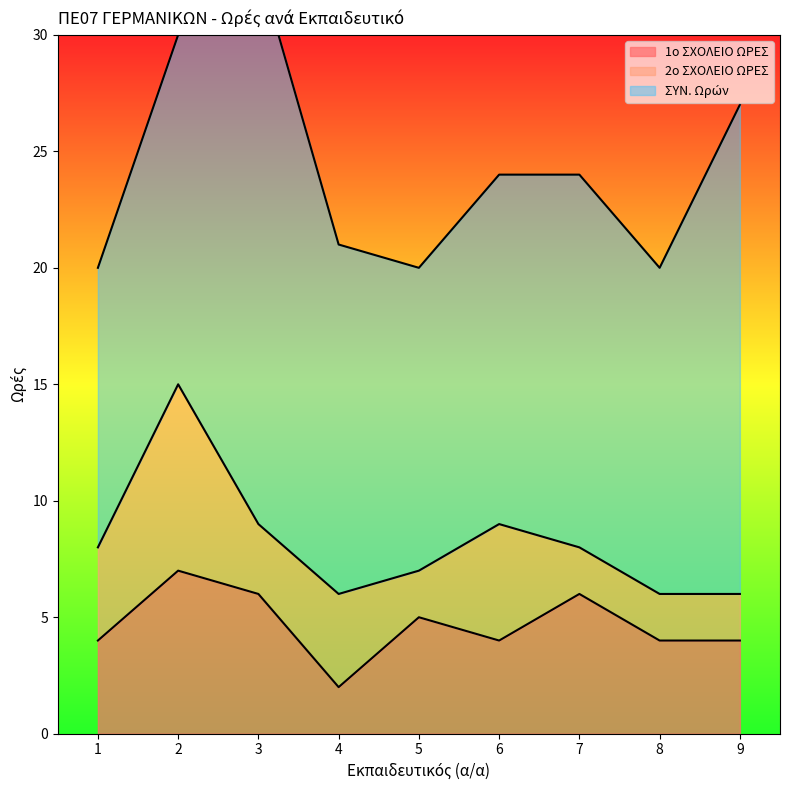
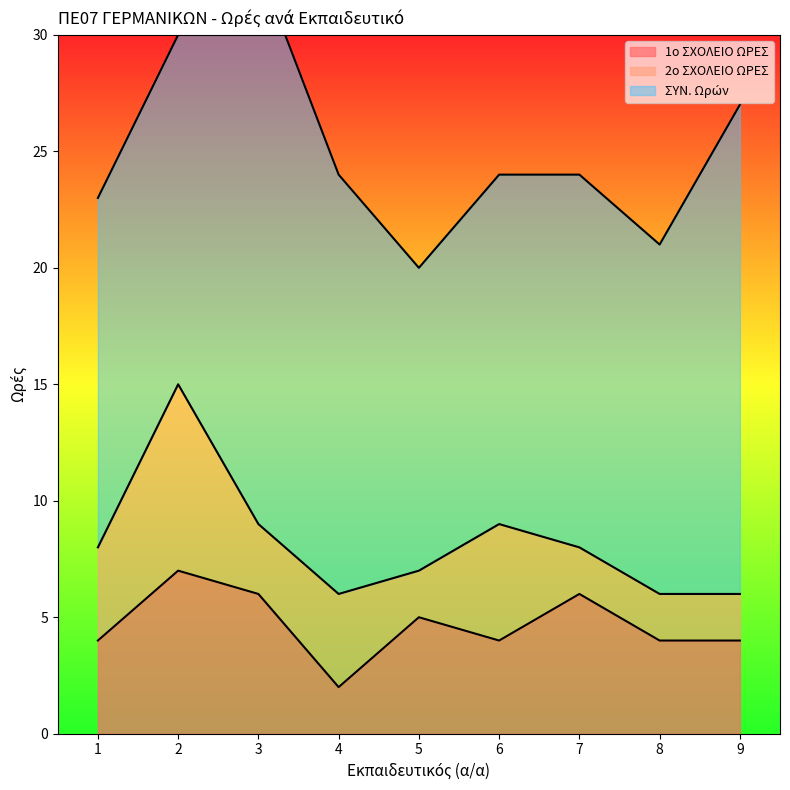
  {
    "ΣΥΝ. Ωρών": {
-     "1": 12,
+     "1": 15,
      "2": 15,
-     "4": 15,
+     "4": 18,
      "5": 13,
      "6": 15,
      "7": 16,
-     "8": 14,
+     "8": 15,
      "9": 21
    }
  }
